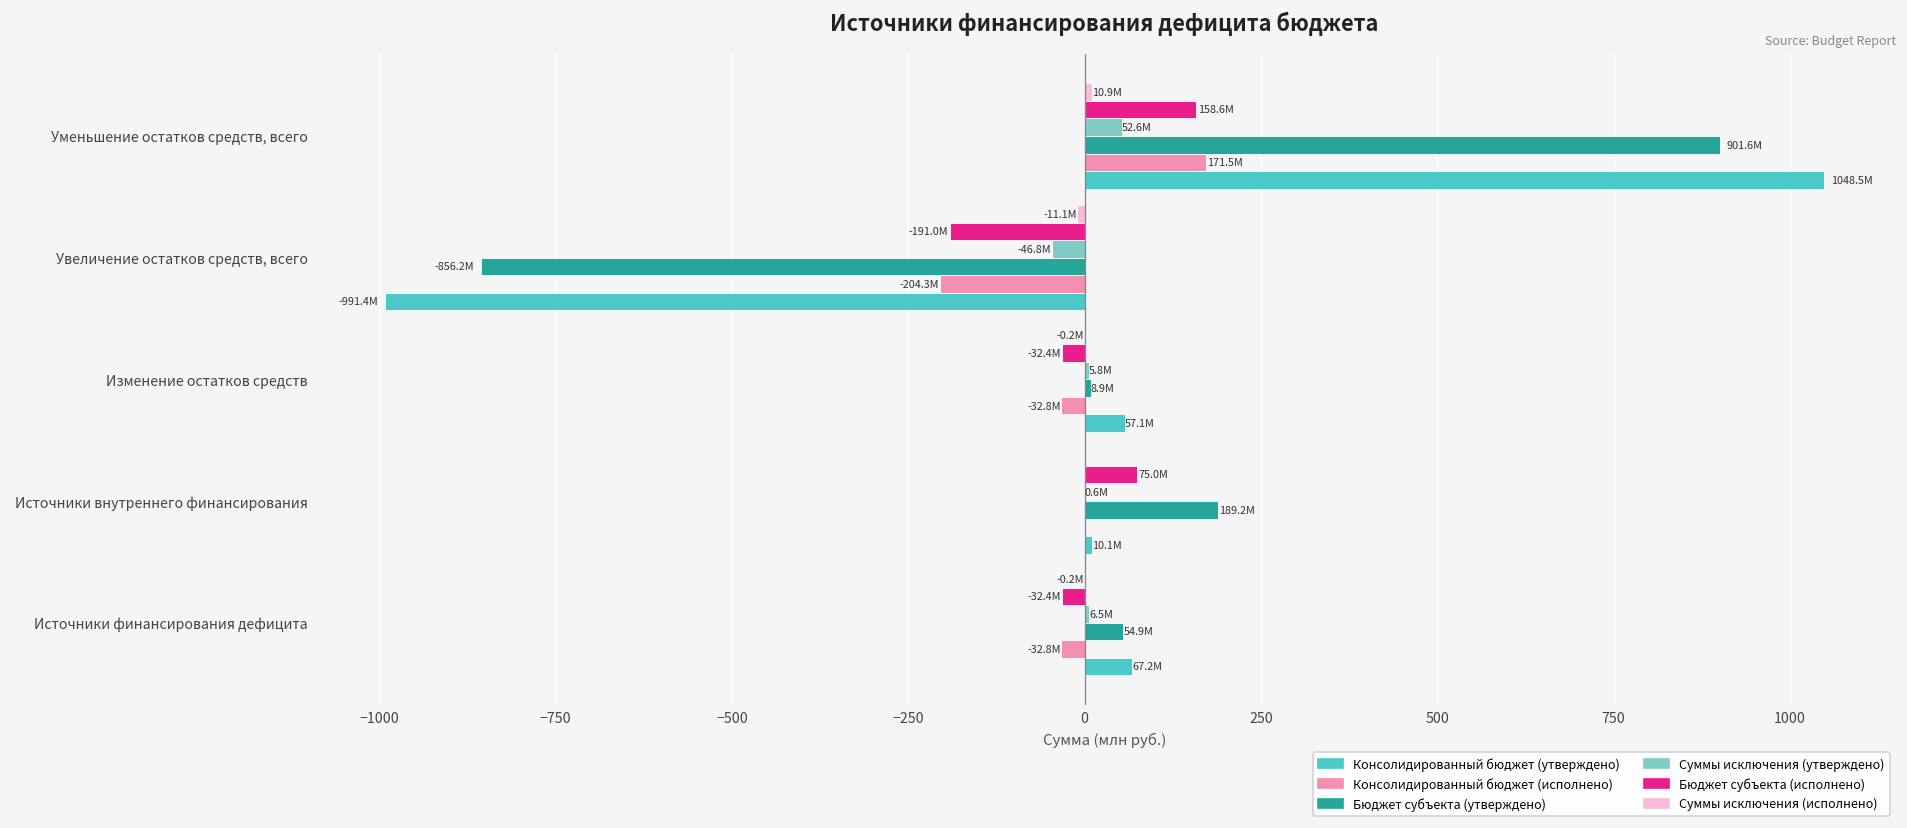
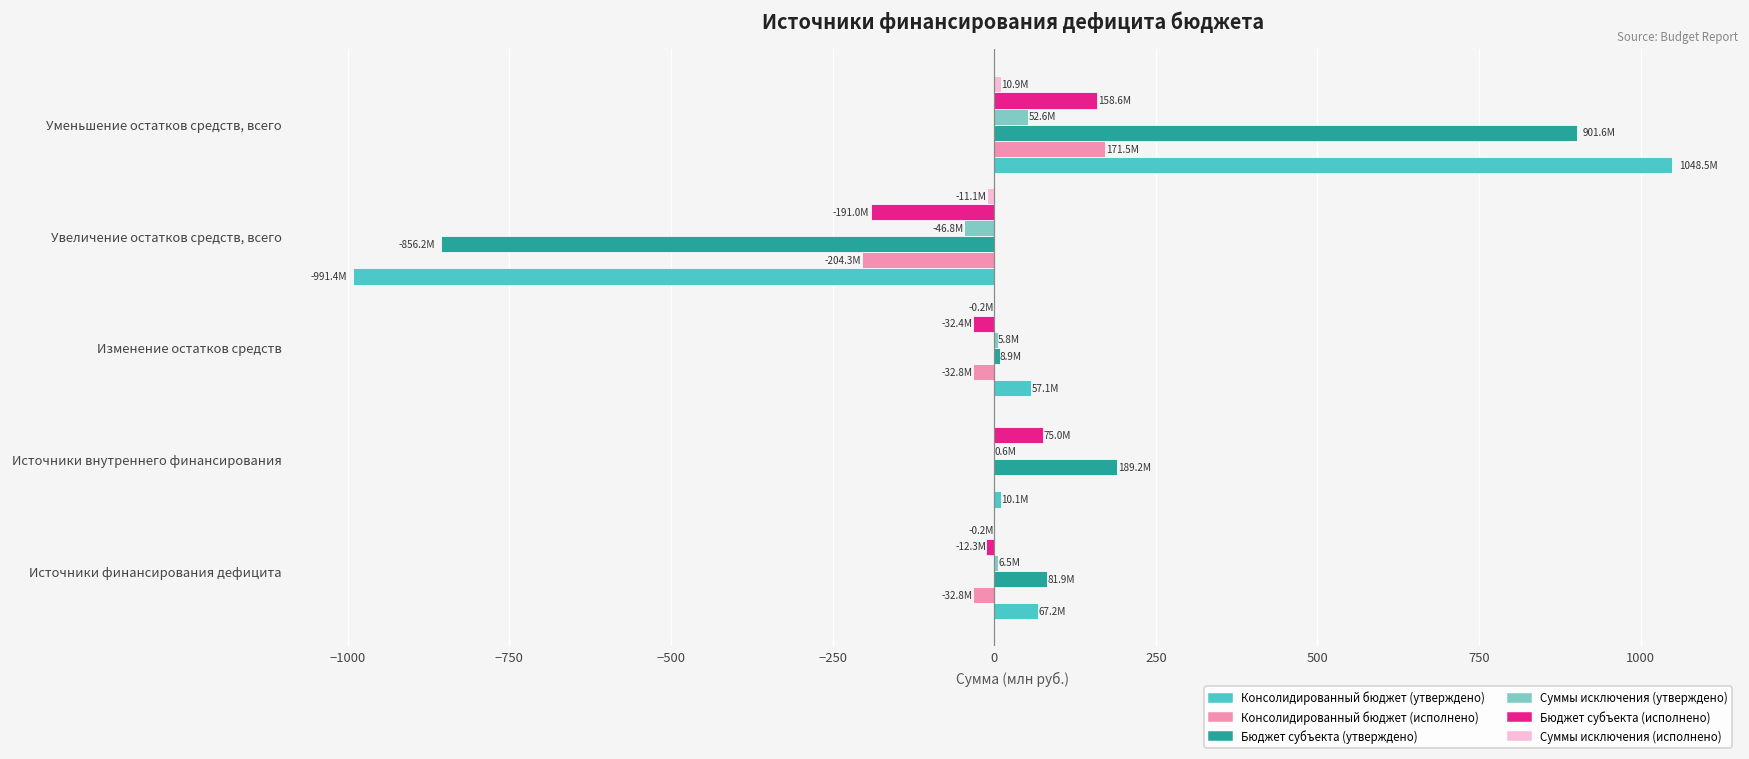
  {
    "Бюджет субъекта (утверждено)": {
      "Уменьшение остатков средств, всего": "901.6M",
      "Увеличение остатков средств, всего": "-856.2M",
      "Изменение остатков средств": "8.9M",
      "Источники внутреннего финансирования": "189.2M",
-     "Источники финансирования дефицита": "54.9M"
+     "Источники финансирования дефицита": "81.9M"
    },
    "Бюджет субъекта (исполнено)": {
      "Уменьшение остатков средств, всего": "158.6M",
      "Увеличение остатков средств, всего": "-191.0M",
      "Изменение остатков средств": "-32.4M",
      "Источники внутреннего финансирования": "75.0M",
-     "Источники финансирования дефицита": "-32.4M"
+     "Источники финансирования дефицита": "-12.3M"
    }
  }
